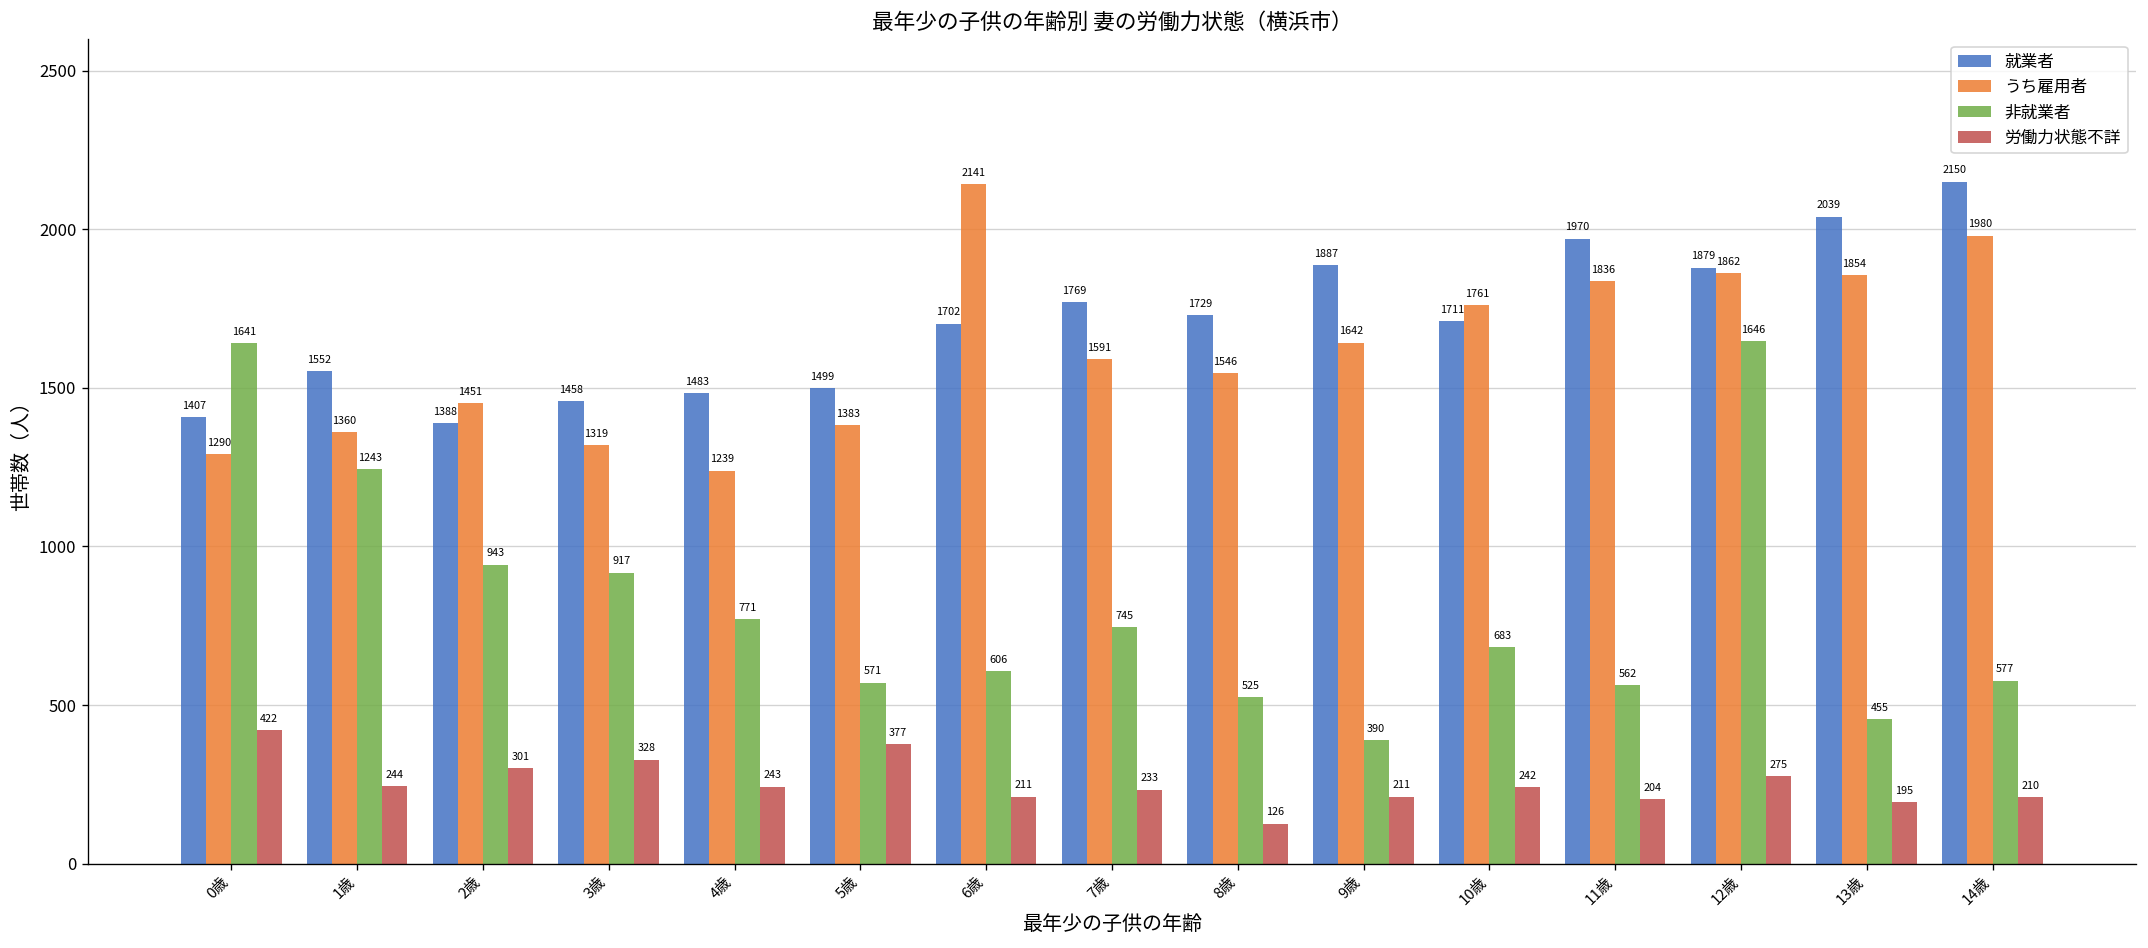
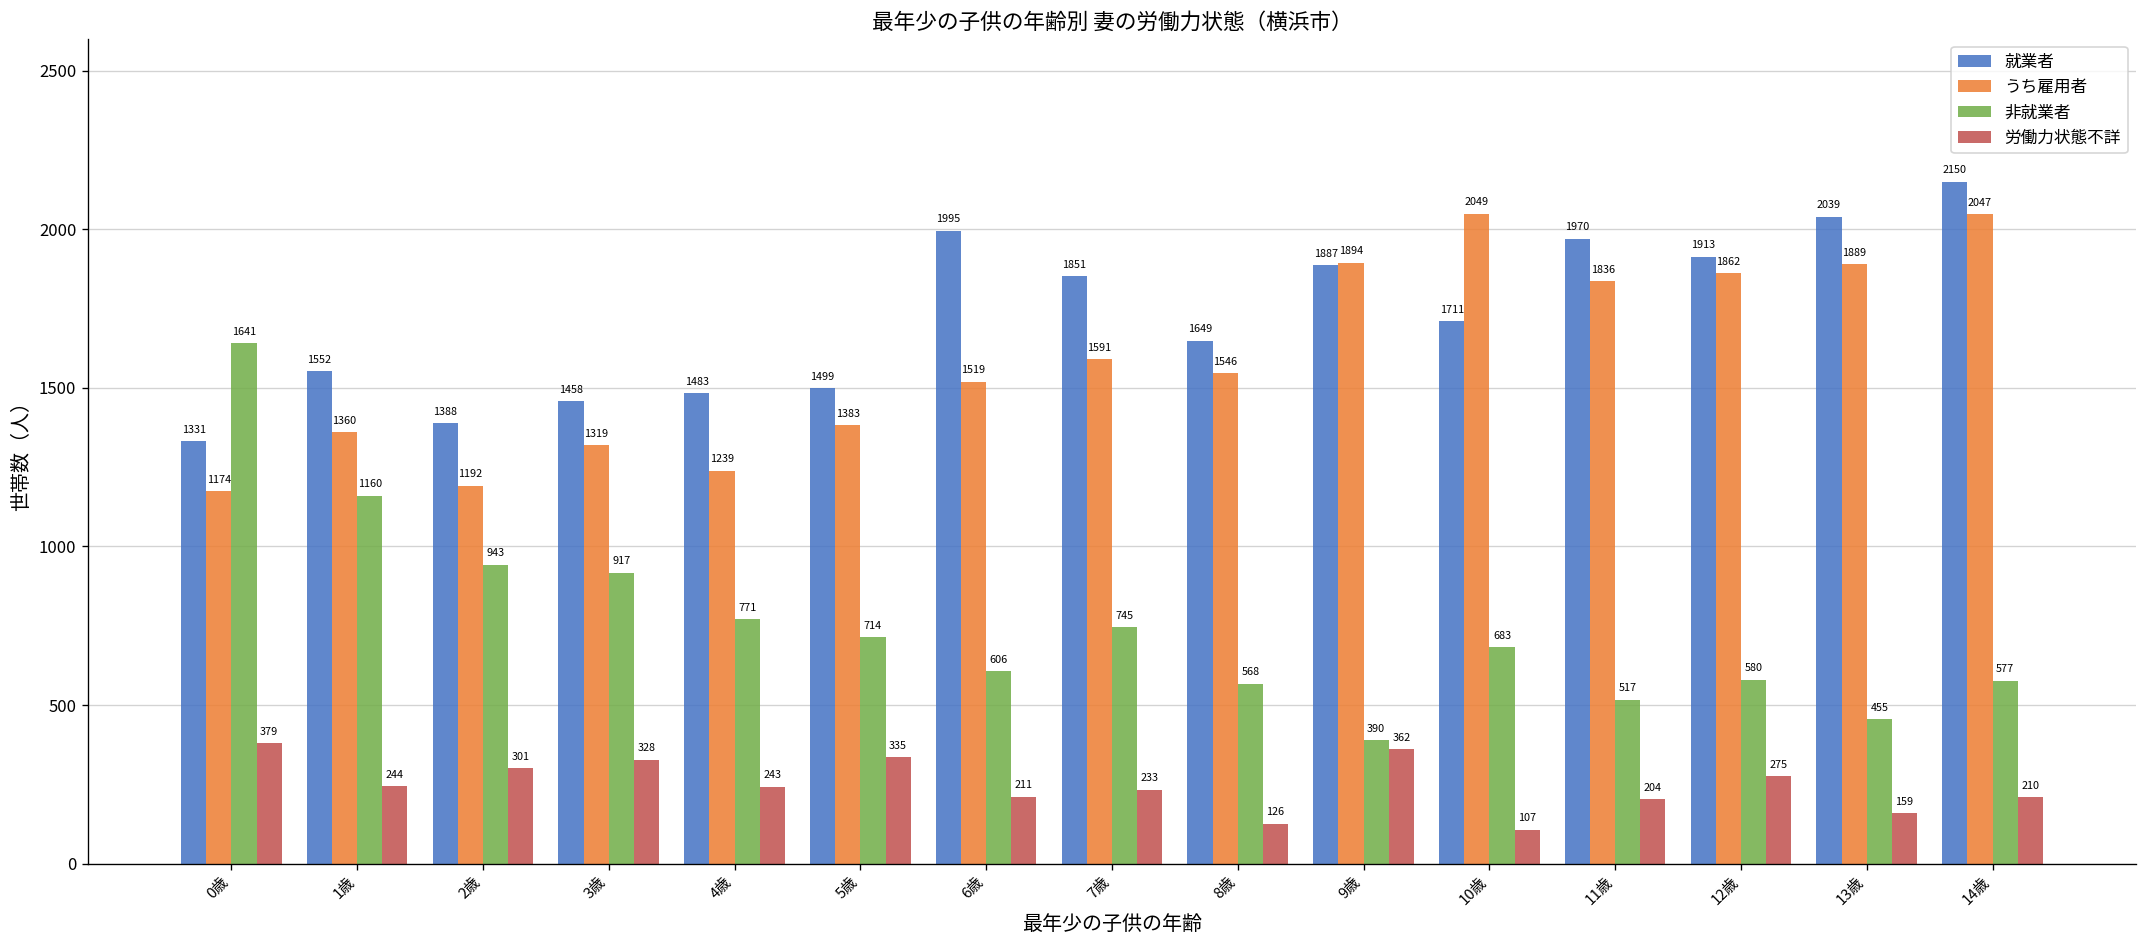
  {
    "就業者": {
-     "0歳": 1407,
+     "0歳": 1331,
      "1歳": 1552,
      "2歳": 1388,
      "3歳": 1458,
      "4歳": 1483,
      "5歳": 1499,
-     "6歳": 1702,
-     "7歳": 1769,
-     "8歳": 1729,
+     "6歳": 1995,
+     "7歳": 1851,
+     "8歳": 1649,
      "9歳": 1887,
      "10歳": 1711,
      "11歳": 1970,
-     "12歳": 1879,
+     "12歳": 1913,
      "13歳": 2039,
      "14歳": 2150
    },
    "うち雇用者": {
-     "0歳": 1290,
+     "0歳": 1174,
      "1歳": 1360,
-     "2歳": 1451,
+     "2歳": 1192,
      "3歳": 1319,
      "4歳": 1239,
      "5歳": 1383,
-     "6歳": 2141,
+     "6歳": 1519,
      "7歳": 1591,
      "8歳": 1546,
-     "9歳": 1642,
-     "10歳": 1761,
+     "9歳": 1894,
+     "10歳": 2049,
      "11歳": 1836,
      "12歳": 1862,
-     "13歳": 1854,
-     "14歳": 1980
+     "13歳": 1889,
+     "14歳": 2047
    },
    "非就業者": {
      "0歳": 1641,
-     "1歳": 1243,
+     "1歳": 1160,
      "2歳": 943,
      "3歳": 917,
      "4歳": 771,
-     "5歳": 571,
+     "5歳": 714,
      "6歳": 606,
      "7歳": 745,
-     "8歳": 525,
+     "8歳": 568,
      "9歳": 390,
      "10歳": 683,
-     "11歳": 562,
-     "12歳": 1646,
+     "11歳": 517,
+     "12歳": 580,
      "13歳": 455,
      "14歳": 577
    },
    "労働力状態不詳": {
-     "0歳": 422,
+     "0歳": 379,
      "1歳": 244,
      "2歳": 301,
      "3歳": 328,
      "4歳": 243,
-     "5歳": 377,
+     "5歳": 335,
      "6歳": 211,
      "7歳": 233,
      "8歳": 126,
-     "9歳": 211,
-     "10歳": 242,
+     "9歳": 362,
+     "10歳": 107,
      "11歳": 204,
      "12歳": 275,
-     "13歳": 195,
+     "13歳": 159,
      "14歳": 210
    }
  }
